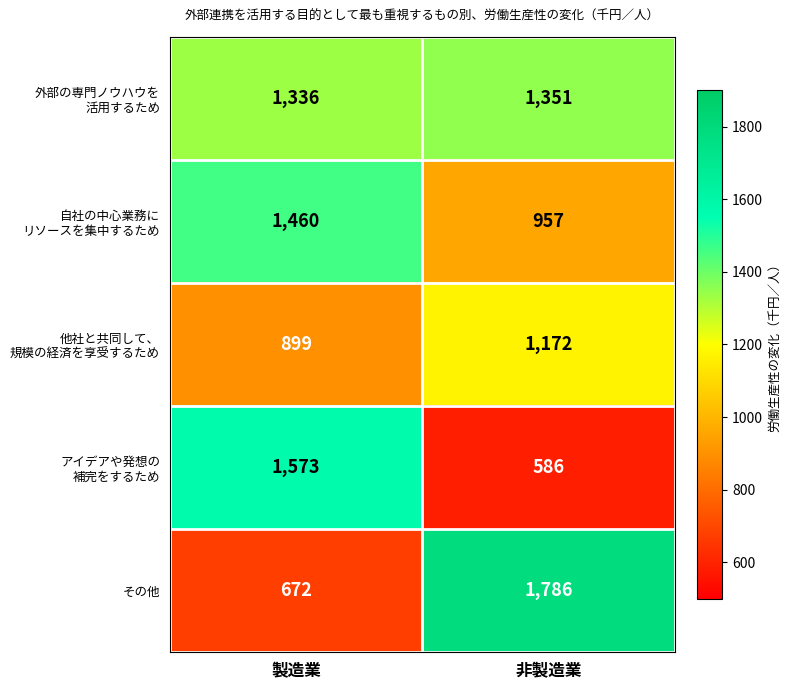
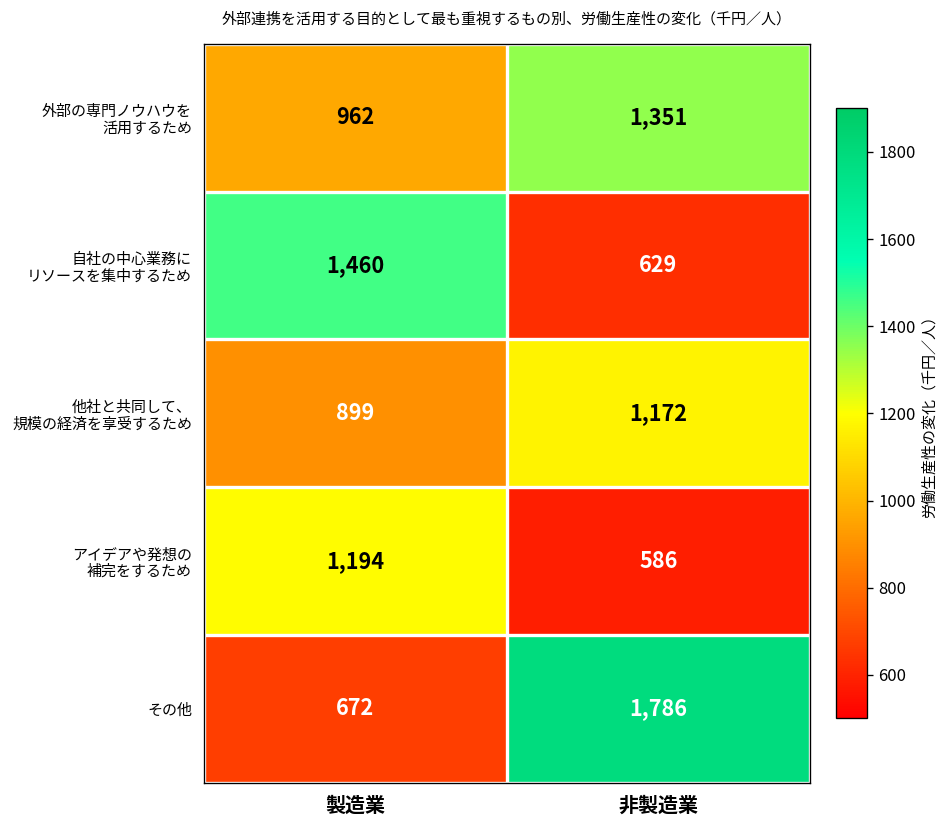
  {
    "外部の専門ノウハウを 活用するため": {
-     "製造業": "1,336",
+     "製造業": "962",
      "非製造業": "1,351"
    },
    "自社の中心業務に リソースを集中するため": {
      "製造業": "1,460",
-     "非製造業": "957"
+     "非製造業": "629"
    },
    "他社と共同して、 規模の経済を享受するため": {
      "製造業": "899",
      "非製造業": "1,172"
    },
    "アイデアや発想の 補完をするため": {
-     "製造業": "1,573",
+     "製造業": "1,194",
      "非製造業": "586"
    },
    "その他": {
      "製造業": "672",
      "非製造業": "1,786"
    }
  }
